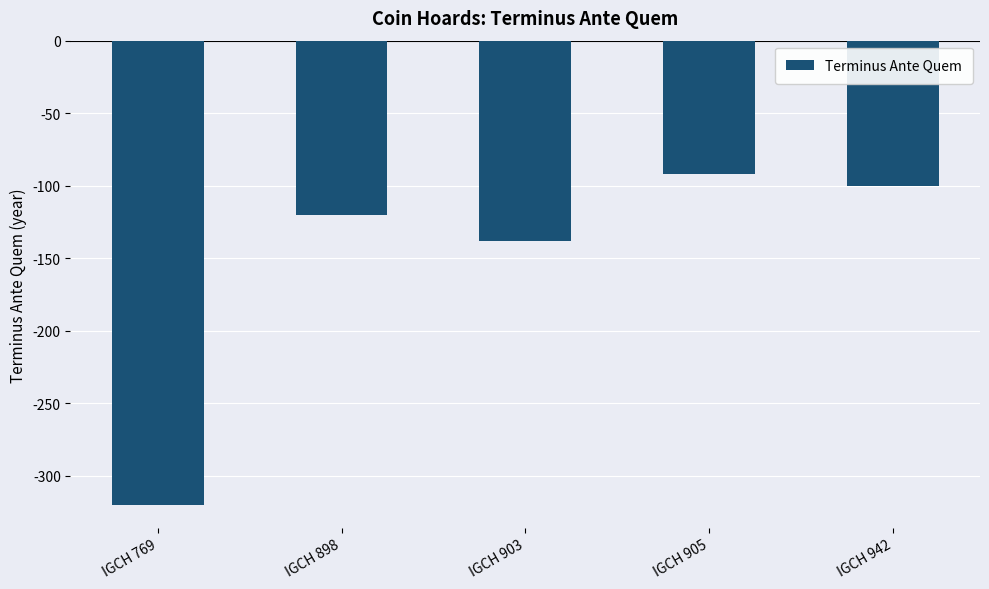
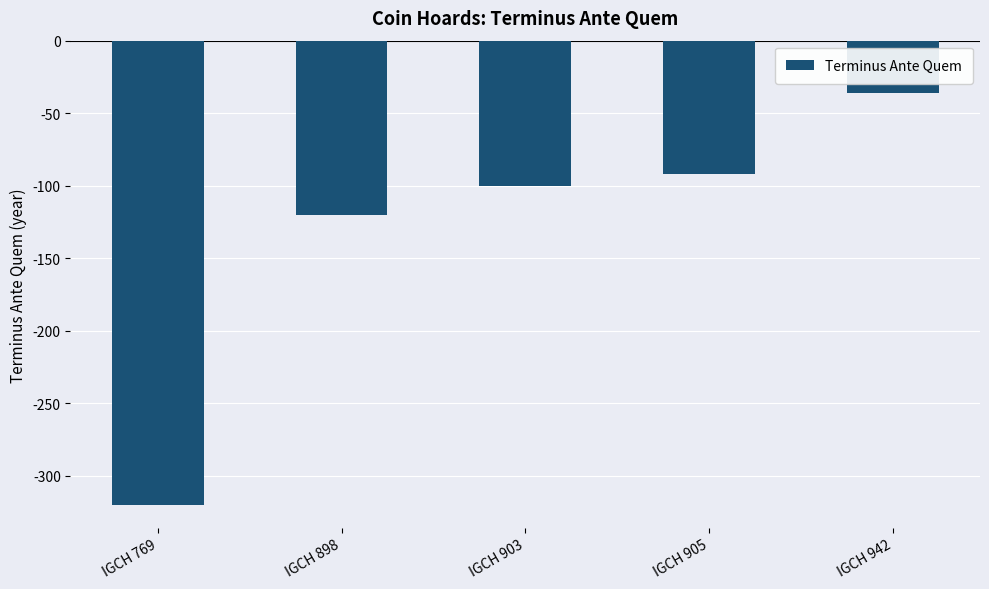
  {
    "IGCH 769": -320,
    "IGCH 898": -120,
-   "IGCH 903": -138,
+   "IGCH 903": -100,
    "IGCH 905": -92,
-   "IGCH 942": -100
+   "IGCH 942": -36
  }
